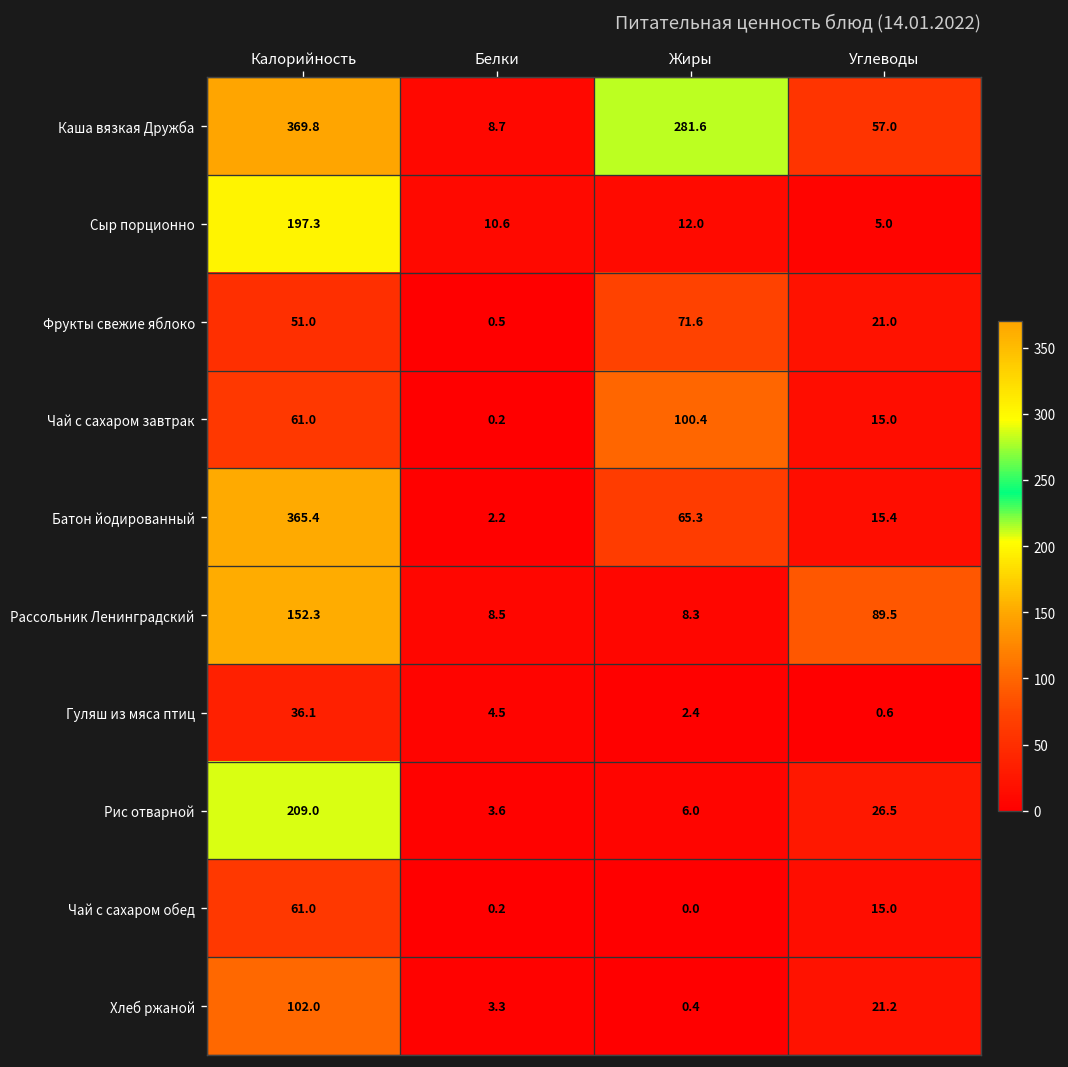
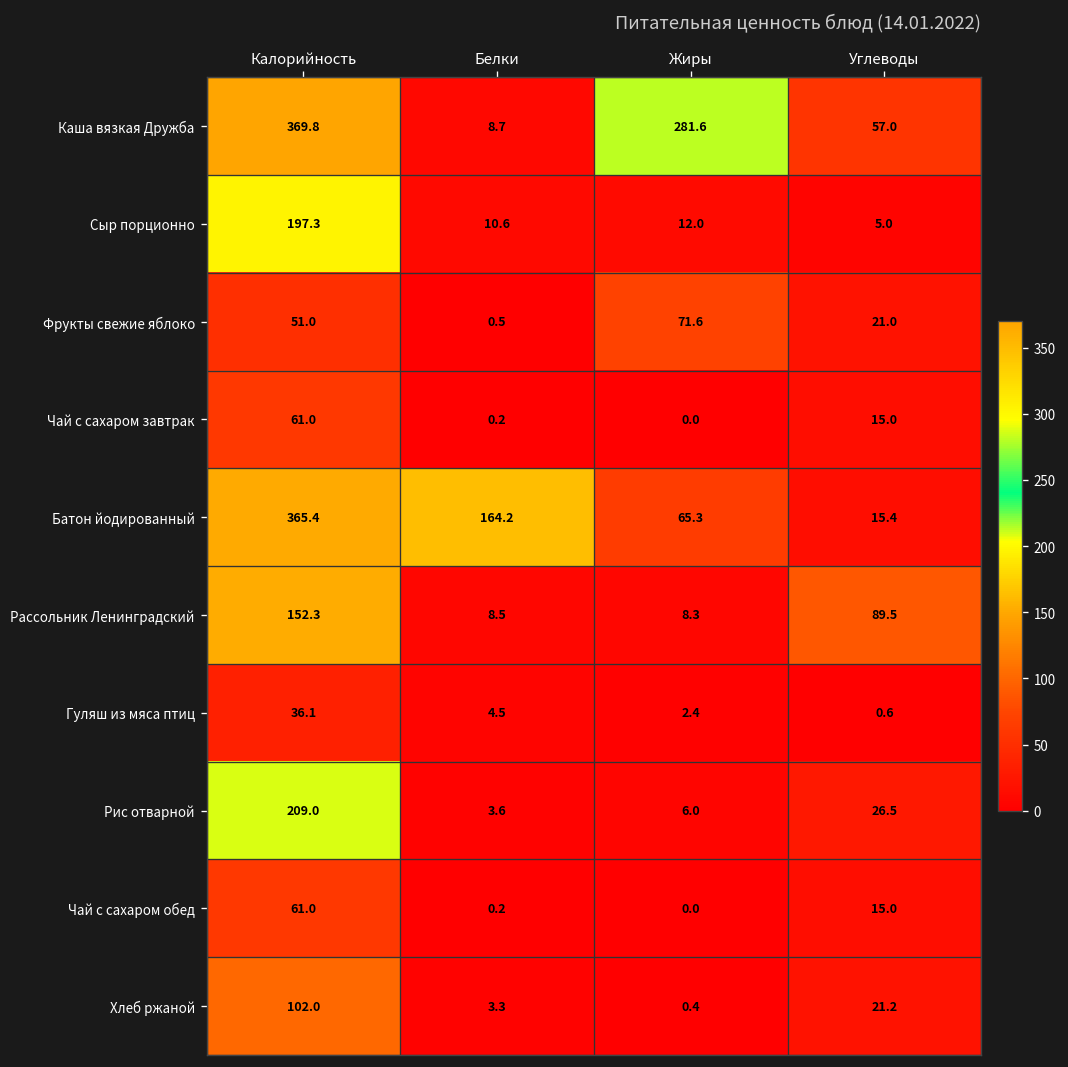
  {
    "Каша вязкая Дружба": {
      "Калорийность": 369.8,
      "Белки": 8.7,
      "Жиры": 281.6,
      "Углеводы": 57.0
    },
    "Сыр порционно": {
      "Калорийность": 197.3,
      "Белки": 10.6,
      "Жиры": 12.0,
      "Углеводы": 5.0
    },
    "Фрукты свежие яблоко": {
      "Калорийность": 51.0,
      "Белки": 0.5,
      "Жиры": 71.6,
      "Углеводы": 21.0
    },
    "Чай с сахаром завтрак": {
      "Калорийность": 61.0,
      "Белки": 0.2,
-     "Жиры": 100.4,
+     "Жиры": 0.0,
      "Углеводы": 15.0
    },
    "Батон йодированный": {
      "Калорийность": 365.4,
-     "Белки": 2.2,
+     "Белки": 164.2,
      "Жиры": 65.3,
      "Углеводы": 15.4
    },
    "Рассольник Ленинградский": {
      "Калорийность": 152.3,
      "Белки": 8.5,
      "Жиры": 8.3,
      "Углеводы": 89.5
    },
    "Гуляш из мяса птиц": {
      "Калорийность": 36.1,
      "Белки": 4.5,
      "Жиры": 2.4,
      "Углеводы": 0.6
    },
    "Рис отварной": {
      "Калорийность": 209.0,
      "Белки": 3.6,
      "Жиры": 6.0,
      "Углеводы": 26.5
    },
    "Чай с сахаром обед": {
      "Калорийность": 61.0,
      "Белки": 0.2,
      "Жиры": 0.0,
      "Углеводы": 15.0
    },
    "Хлеб ржаной": {
      "Калорийность": 102.0,
      "Белки": 3.3,
      "Жиры": 0.4,
      "Углеводы": 21.2
    }
  }
